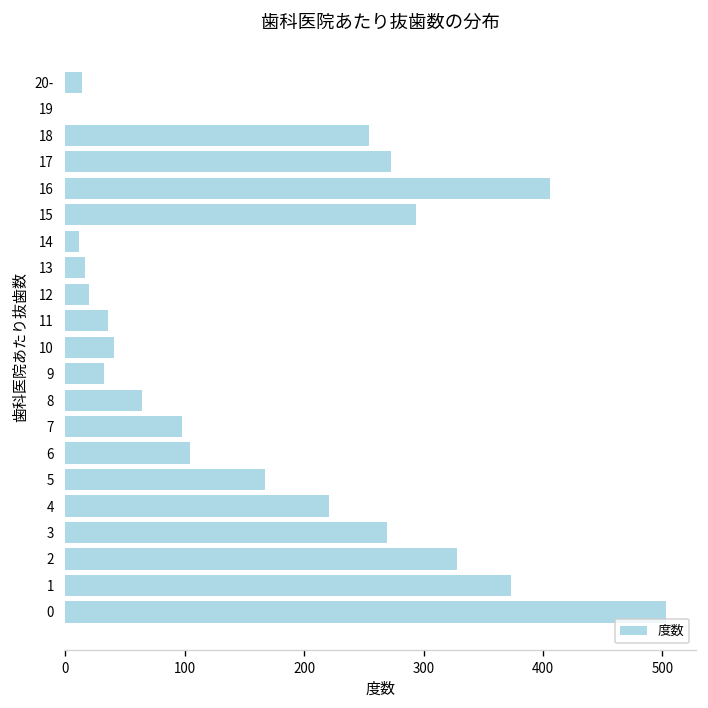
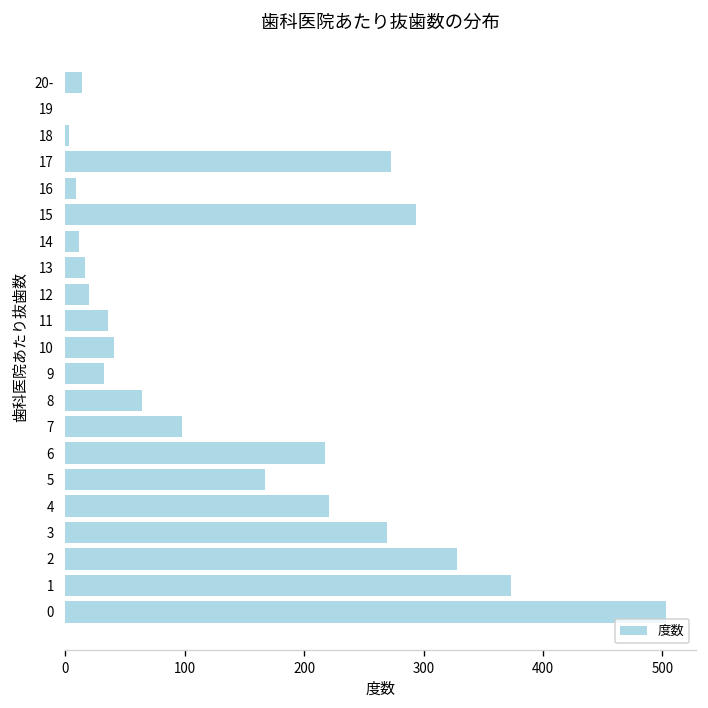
  {
    "20-": 10,
    "19": 0,
-   "18": 250,
+   "18": 0,
    "17": 270,
-   "16": 410,
+   "16": 10,
    "15": 290,
    "14": 10,
    "13": 20,
    "12": 20,
    "11": 40,
    "10": 40,
    "9": 30,
    "8": 60,
    "7": 100,
-   "6": 100,
+   "6": 220,
    "5": 170,
    "4": 220,
    "3": 270,
    "2": 330,
    "1": 370,
    "0": 500
  }
